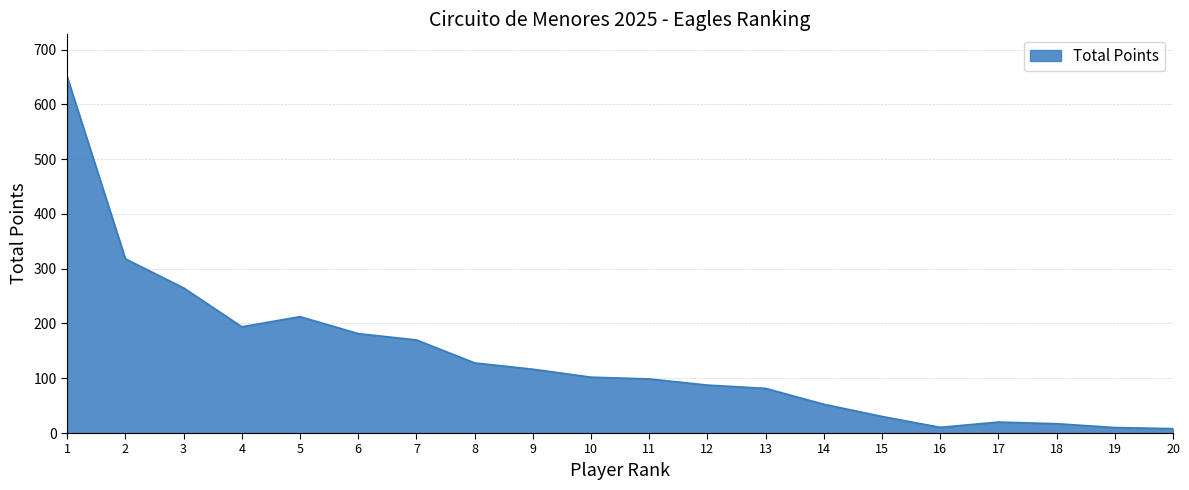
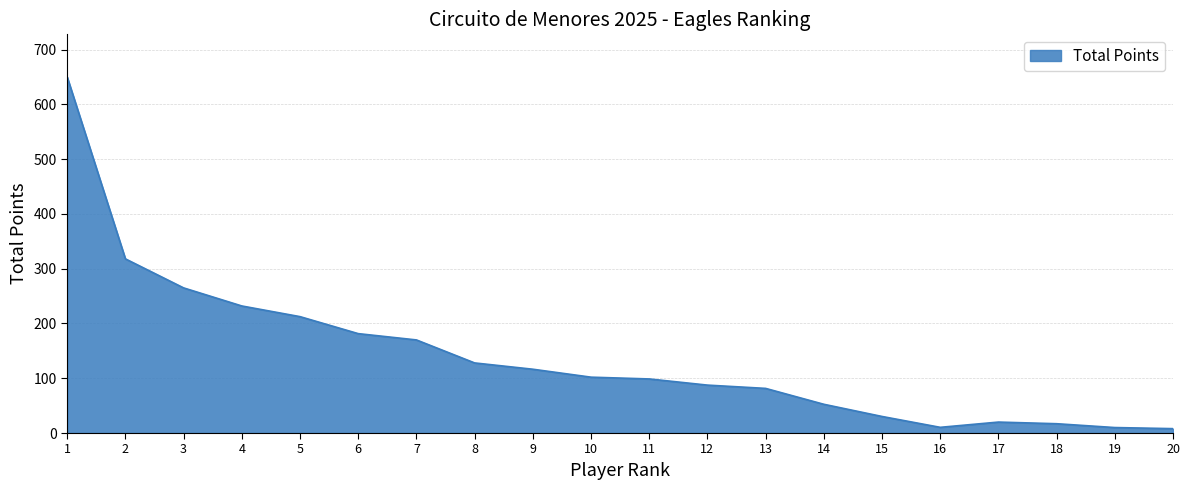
  {
    "1": 650,
    "2": 320,
    "3": 270,
-   "4": 190,
+   "4": 230,
    "5": 210,
    "6": 180,
    "7": 170,
    "8": 130,
    "9": 120,
    "10": 100,
    "11": 100,
    "12": 90,
    "13": 80,
    "14": 50,
    "15": 30,
    "16": 10,
    "17": 20,
    "18": 20,
    "19": 10,
    "20": 10
  }
